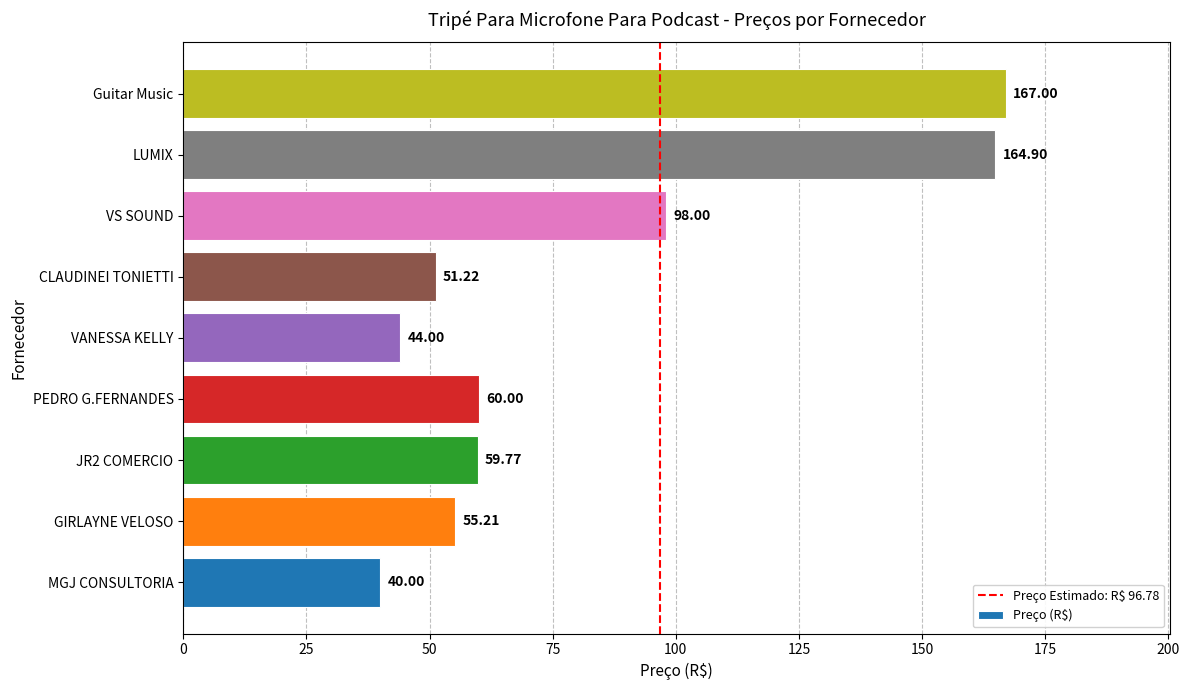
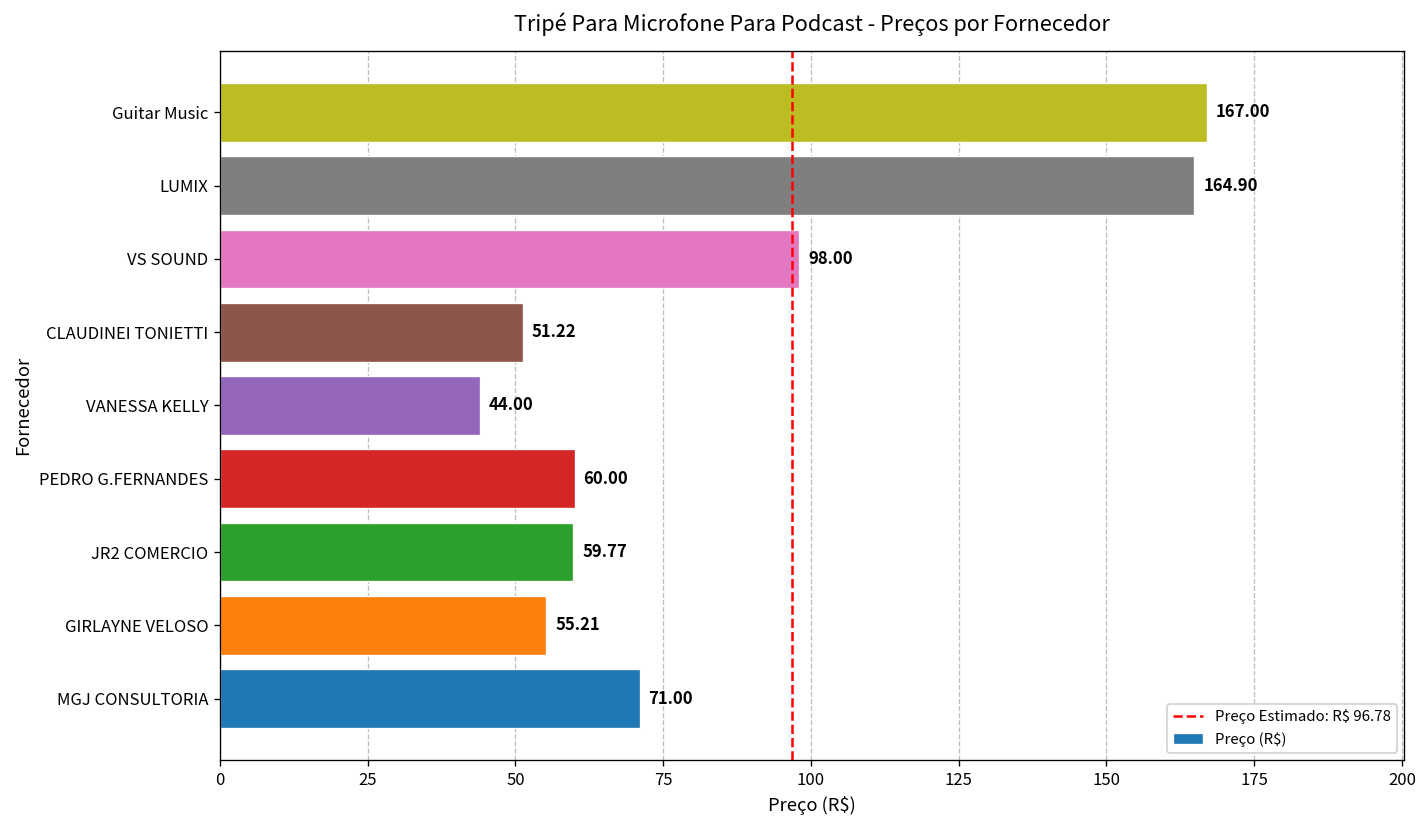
  {
    "Guitar Music": 167.00,
    "LUMIX": 164.90,
    "VS SOUND": 98.00,
    "CLAUDINEI TONIETTI": 51.22,
    "VANESSA KELLY": 44.00,
    "PEDRO G.FERNANDES": 60.00,
    "JR2 COMERCIO": 59.77,
    "GIRLAYNE VELOSO": 55.21,
-   "MGJ CONSULTORIA": 40.00
+   "MGJ CONSULTORIA": 71.00
  }
